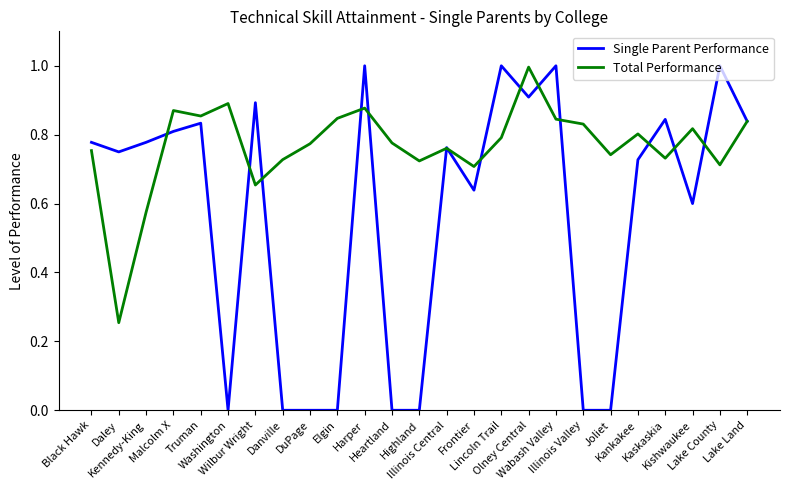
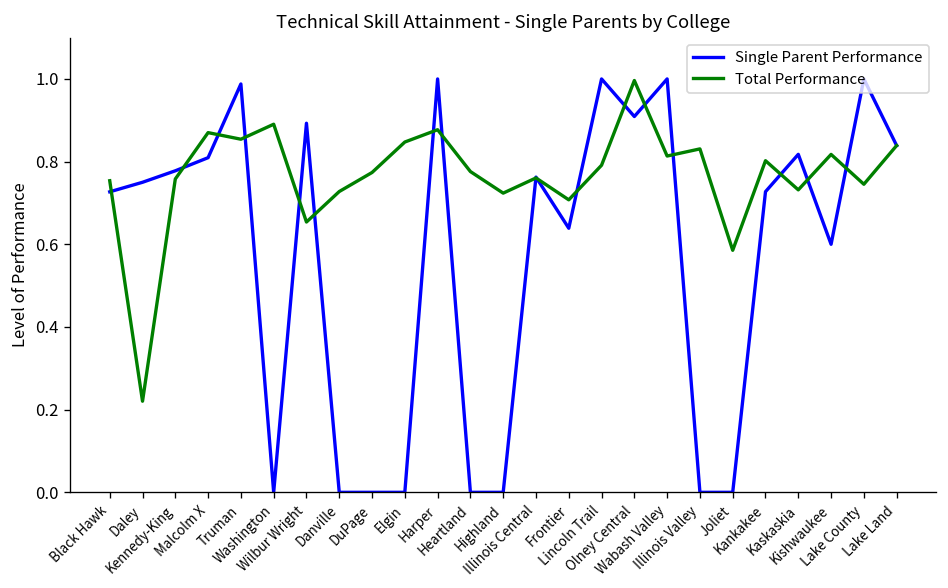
  {
    "Single Parent Performance": {
-     "Black Hawk": 0.78,
+     "Black Hawk": 0.73,
      "Daley": 0.75,
      "Kennedy-King": 0.78,
      "Malcolm X": 0.81,
-     "Truman": 0.83,
+     "Truman": 0.99,
      "Washington": 0.00,
      "Wilbur Wright": 0.89,
      "Danville": 0.00,
      "DuPage": 0.00,
      "Elgin": 0.00,
      "Harper": 1.00,
      "Heartland": 0.00,
      "Highland": 0.00,
      "Frontier": 0.64,
      "Lincoln Trail": 1.00,
      "Olney Central": 0.91,
      "Wabash Valley": 1.00,
      "Illinois Valley": 0.00,
      "Joliet": 0.00,
      "Kankakee": 0.73,
-     "Kaskaskia": 0.84,
+     "Kaskaskia": 0.82,
      "Kishwaukee": 0.60
    },
    "Total Performance": {
      "Black Hawk": 0.75,
-     "Daley": 0.25,
-     "Kennedy-King": 0.57,
+     "Daley": 0.22,
+     "Kennedy-King": 0.76,
      "Malcolm X": 0.87,
      "Truman": 0.85,
      "Washington": 0.89,
      "Wilbur Wright": 0.65,
      "Danville": 0.73,
      "DuPage": 0.77,
      "Elgin": 0.85,
      "Harper": 0.88,
      "Heartland": 0.78,
      "Highland": 0.72,
      "Frontier": 0.71,
      "Lincoln Trail": 0.79,
      "Olney Central": 1.00,
-     "Wabash Valley": 0.85,
+     "Wabash Valley": 0.81,
      "Illinois Valley": 0.83,
-     "Joliet": 0.74,
+     "Joliet": 0.59,
      "Kankakee": 0.80,
      "Kaskaskia": 0.73,
      "Kishwaukee": 0.82,
-     "Lake County": 0.71
+     "Lake County": 0.75
    }
  }
